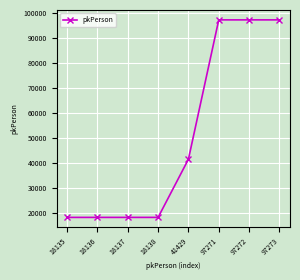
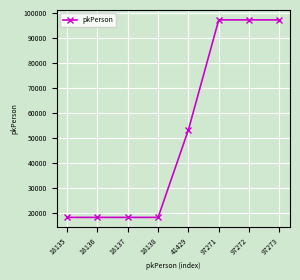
  {
    "18135": 18000,
    "18136": 18000,
    "18137": 18000,
    "18138": 18000,
-   "41429": 41000,
+   "41429": 53000,
    "97271": 97000,
    "97272": 97000,
    "97273": 97000
  }
